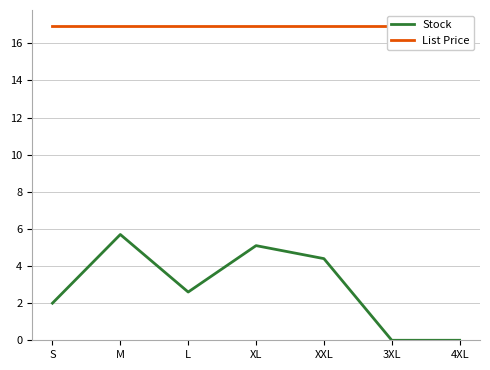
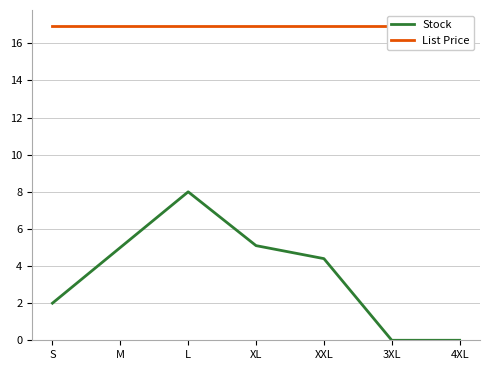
  {
    "Stock": {
      "S": 2.0,
-     "M": 5.7,
-     "L": 2.6,
+     "M": 5.0,
+     "L": 8.0,
      "XL": 5.1,
      "XXL": 4.4,
      "3XL": 0.0,
      "4XL": 0.0
    },
    "List Price": {
      "S": 17.0,
      "M": 17.0,
      "L": 17.0,
      "XL": 17.0,
      "XXL": 17.0
    }
  }
